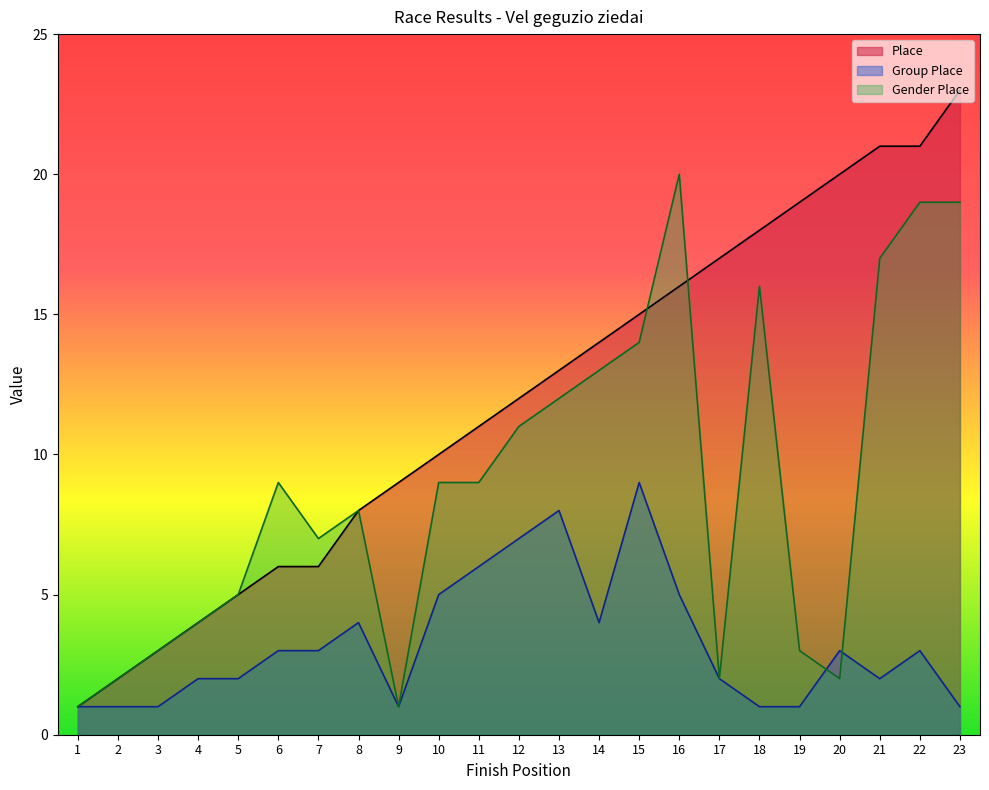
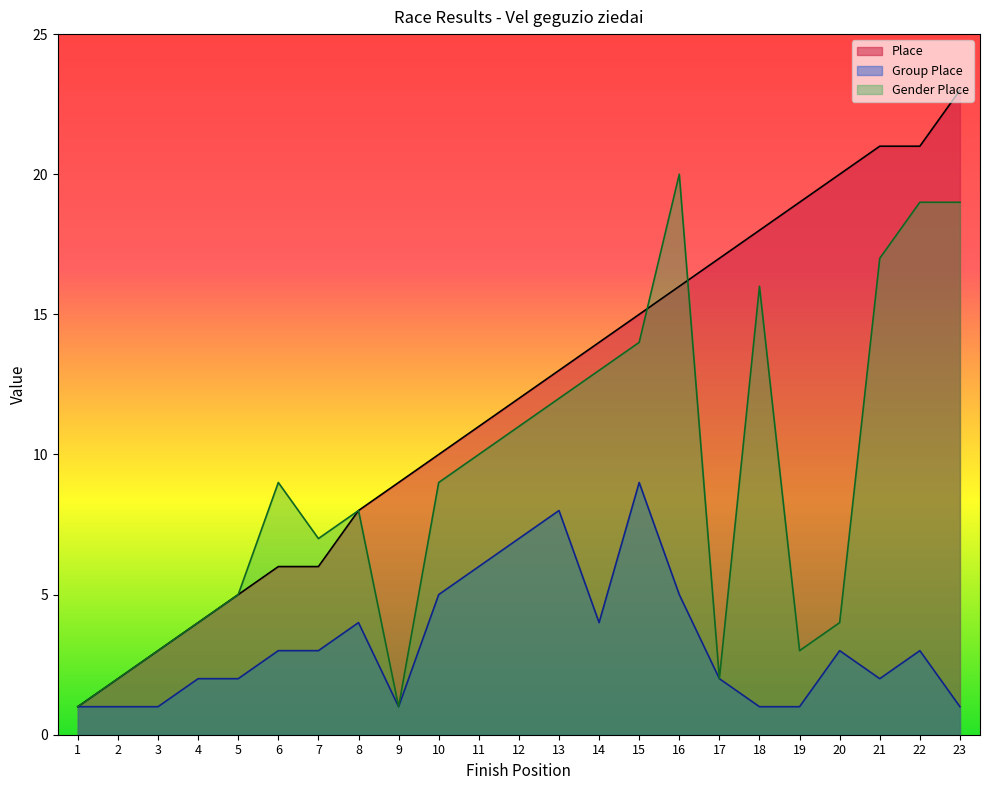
  {
    "Place": {
      "6": 6,
      "7": 6,
      "9": 9,
      "10": 10,
      "11": 11,
      "12": 12,
      "13": 13,
      "14": 14,
      "15": 15,
      "16": 16,
      "17": 17,
      "18": 18,
      "19": 19,
      "20": 20,
      "21": 21,
      "22": 21
    },
    "Group Place": {
      "2": 1,
      "3": 1,
      "4": 2,
      "5": 2,
      "6": 3,
      "7": 3,
      "8": 4,
      "10": 5,
      "11": 6,
      "12": 7,
      "13": 8,
      "14": 4,
      "15": 9,
      "16": 5,
      "18": 1,
      "19": 1,
      "20": 3,
      "21": 2,
      "22": 3,
      "23": 1
    },
    "Gender Place": {
      "6": 9,
      "7": 7,
      "10": 9,
-     "11": 9,
+     "11": 10,
      "12": 11,
      "13": 12,
      "14": 13,
      "15": 14,
      "16": 20,
      "18": 16,
      "19": 3,
-     "20": 2,
+     "20": 4,
      "21": 17,
      "22": 19,
      "23": 19
    }
  }
